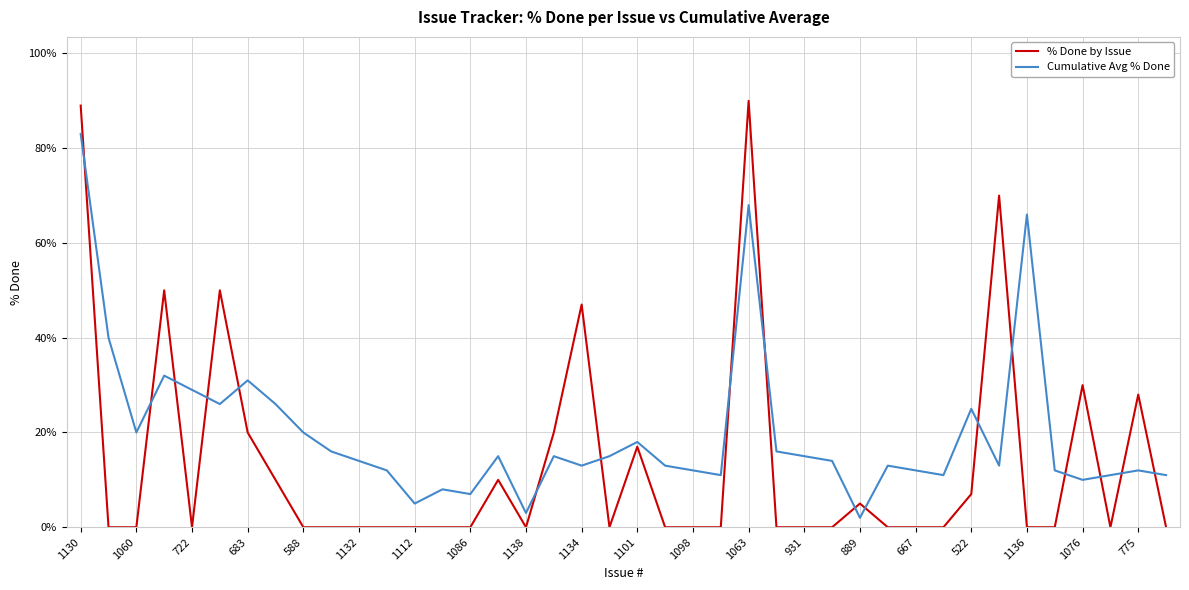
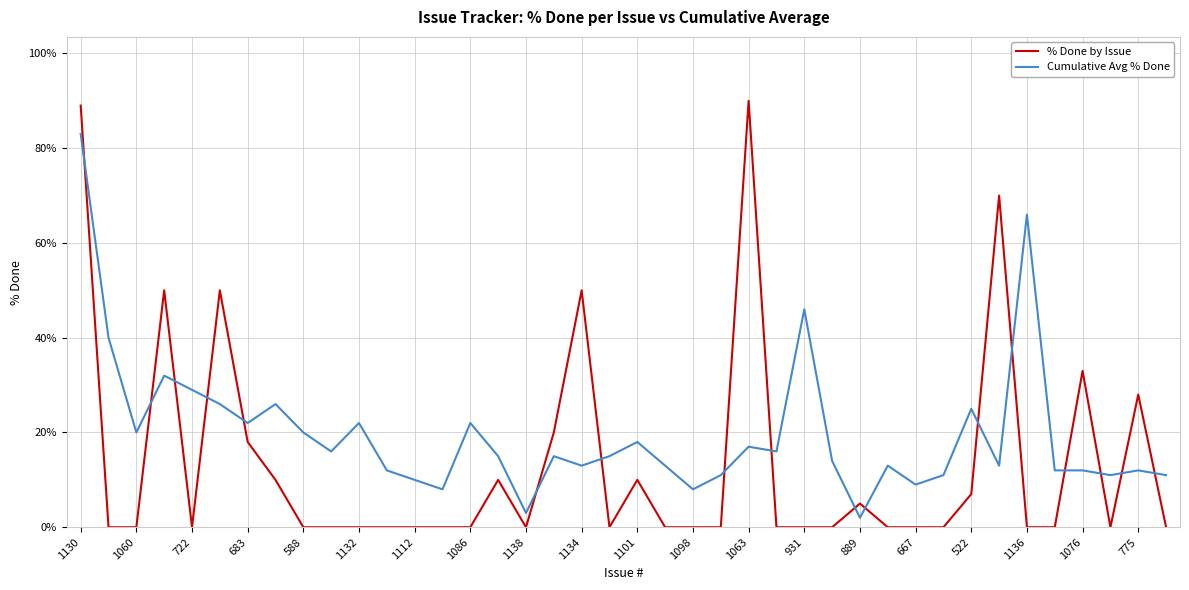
  {
    "% Done by Issue": {
      "1130": "89%",
      "1060": "0%",
      "722": "0%",
-     "683": "20%",
+     "683": "18%",
      "588": "0%",
      "1132": "0%",
      "1112": "0%",
      "1086": "0%",
      "1138": "0%",
-     "1134": "47%",
-     "1101": "17%",
+     "1134": "50%",
+     "1101": "10%",
      "1098": "0%",
      "1063": "90%",
      "931": "0%",
      "889": "5%",
      "667": "0%",
      "522": "7%",
      "1136": "0%",
-     "1076": "30%",
+     "1076": "33%",
      "775": "28%"
    },
    "Cumulative Avg % Done": {
      "1130": "83%",
      "1060": "20%",
      "722": "29%",
-     "683": "31%",
+     "683": "22%",
      "588": "20%",
-     "1132": "14%",
-     "1112": "5%",
-     "1086": "7%",
+     "1132": "22%",
+     "1112": "10%",
+     "1086": "22%",
      "1138": "3%",
      "1134": "13%",
      "1101": "18%",
-     "1098": "12%",
-     "1063": "68%",
-     "931": "15%",
+     "1098": "8%",
+     "1063": "17%",
+     "931": "46%",
      "889": "2%",
-     "667": "12%",
+     "667": "9%",
      "522": "25%",
      "1136": "66%",
-     "1076": "10%",
+     "1076": "12%",
      "775": "12%"
    }
  }
